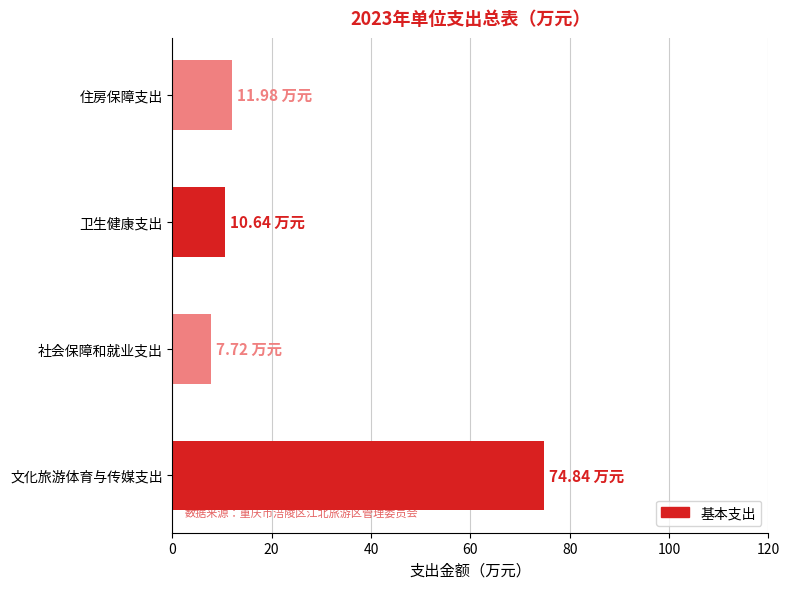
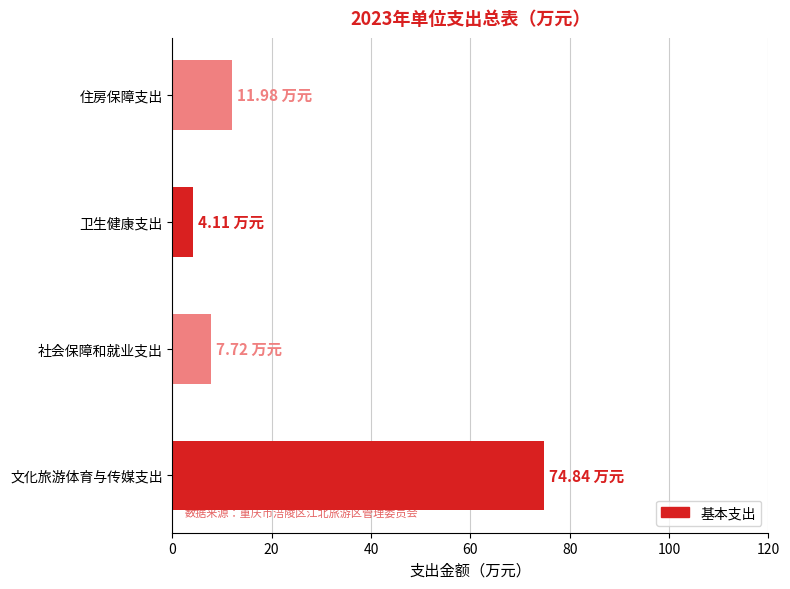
  {
    "住房保障支出": 11.98,
-   "卫生健康支出": 10.64,
+   "卫生健康支出": 4.11,
    "社会保障和就业支出": 7.72,
    "文化旅游体育与传媒支出": 74.84
  }
